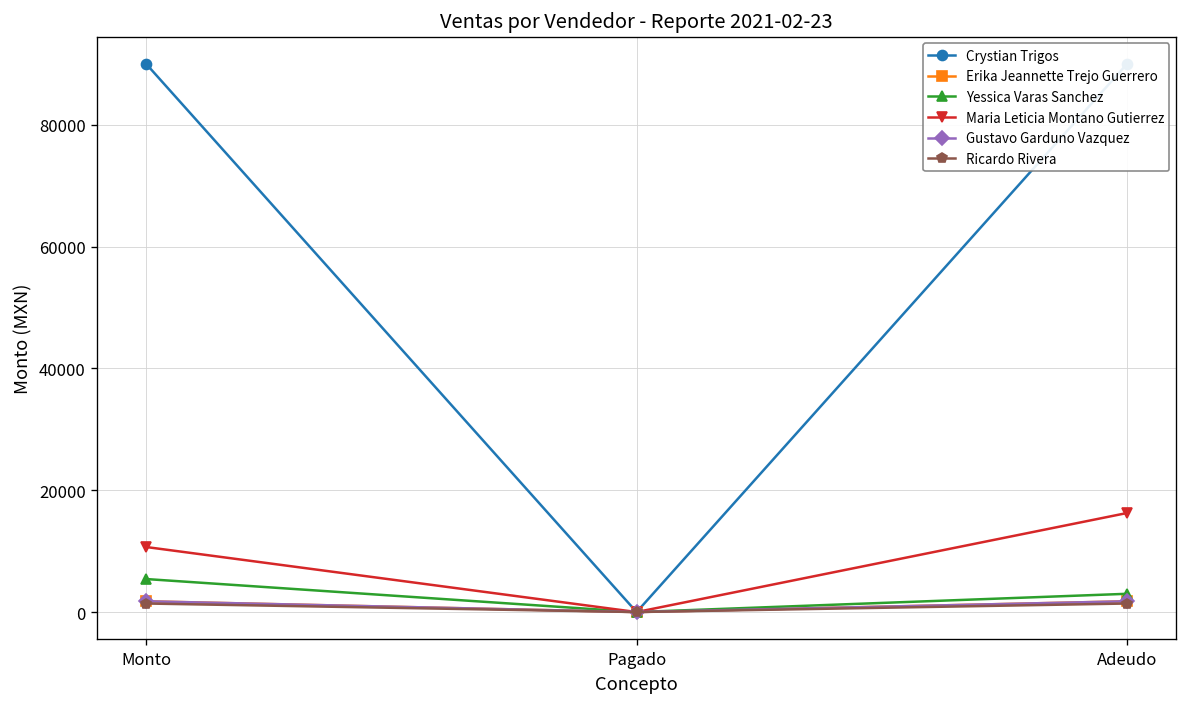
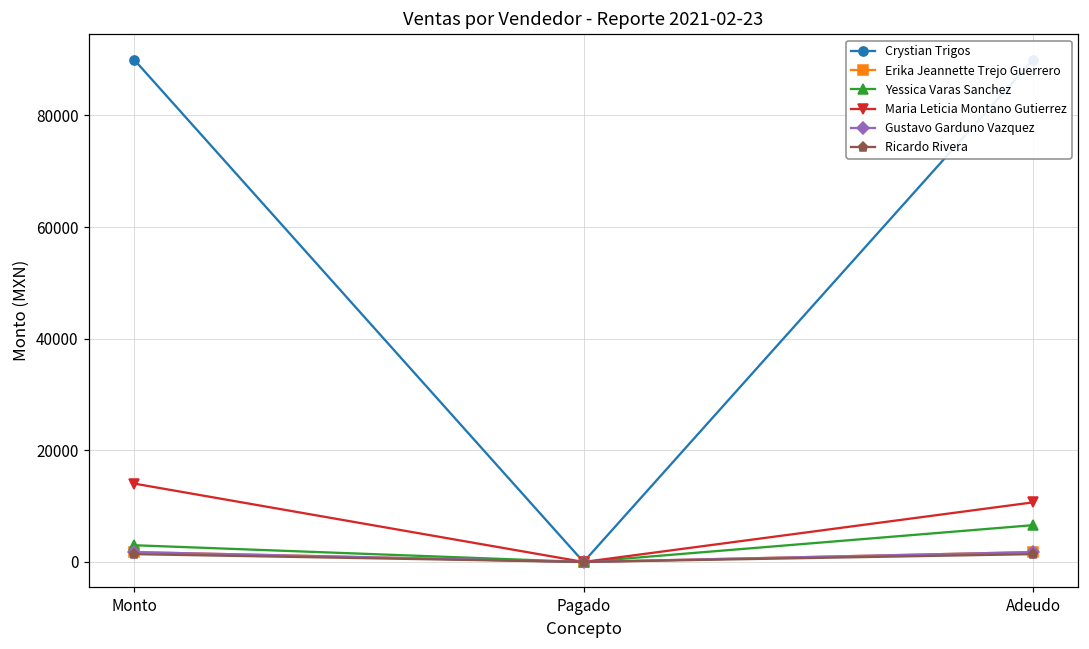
  {
    "Crystian Trigos": {
      "Monto": 90000
    },
    "Yessica Varas Sanchez": {
-     "Monto": 5000,
-     "Adeudo": 3000
+     "Monto": 3000,
+     "Adeudo": 7000
    },
    "Maria Leticia Montano Gutierrez": {
-     "Monto": 11000,
-     "Adeudo": 16000
+     "Monto": 14000,
+     "Adeudo": 11000
    }
  }
